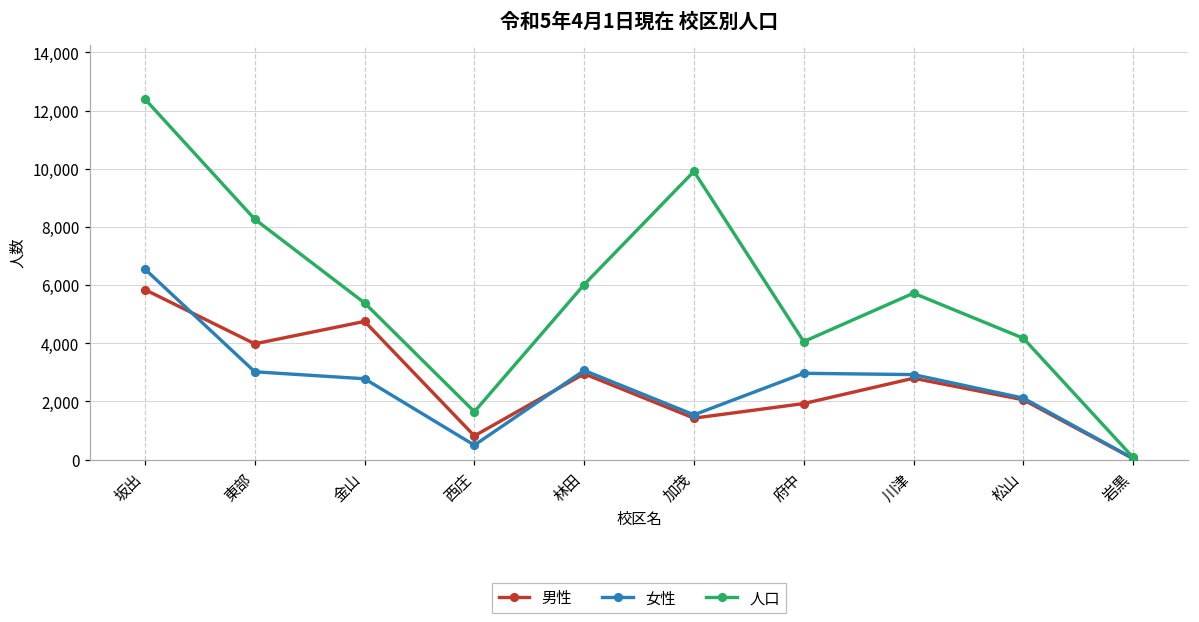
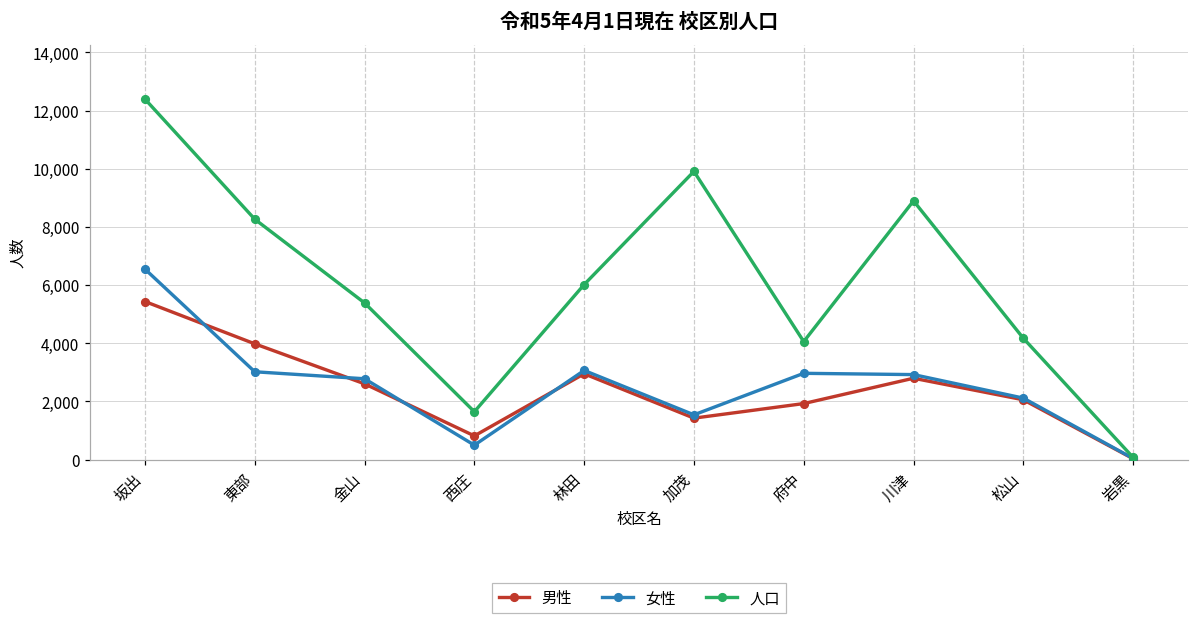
  {
    "男性": {
-     "坂出": "5,800",
+     "坂出": "5,400",
      "東部": "4,000",
-     "金山": "4,800",
+     "金山": "2,600",
      "西庄": "800",
      "林田": "3,000",
      "加茂": "1,400",
      "府中": "1,900",
      "川津": "2,800"
    },
    "女性": {
      "坂出": "6,600",
      "東部": "3,000",
      "金山": "2,800",
      "西庄": "500",
      "林田": "3,100",
      "加茂": "1,500",
      "府中": "3,000",
      "川津": "2,900"
    },
    "人口": {
      "坂出": "12,400",
      "東部": "8,300",
      "金山": "5,400",
      "西庄": "1,600",
      "林田": "6,000",
      "加茂": "9,900",
      "府中": "4,100",
-     "川津": "5,700",
+     "川津": "8,900",
      "松山": "4,200"
    }
  }
